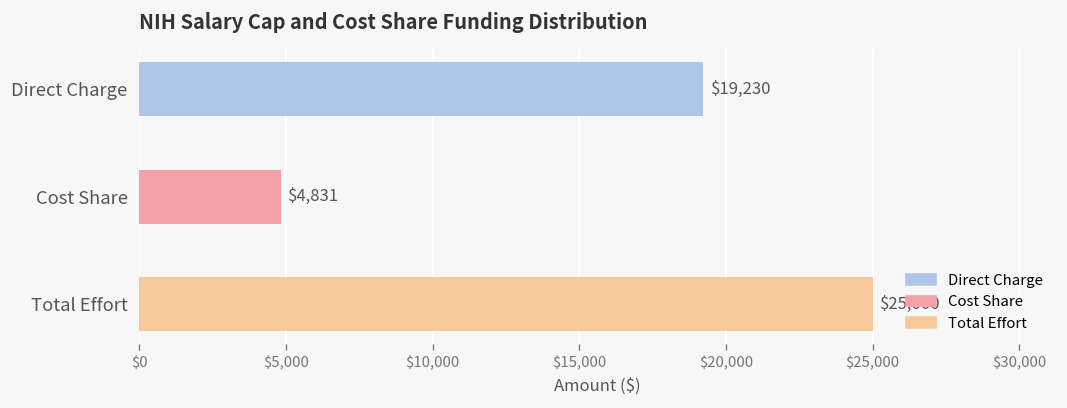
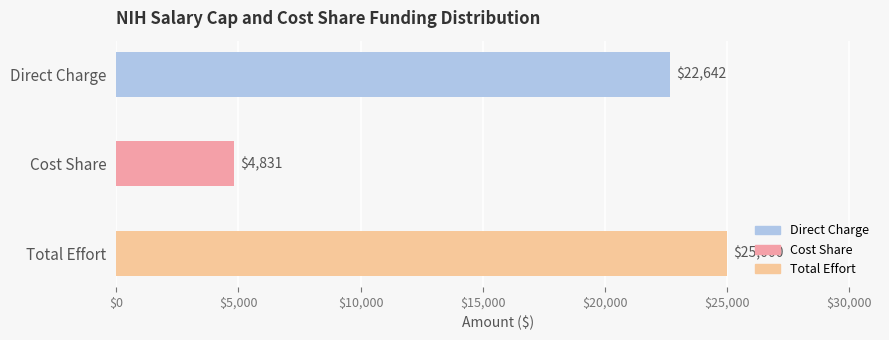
  {
-   "Direct Charge": "$19,230",
+   "Direct Charge": "$22,642",
    "Cost Share": "$4,831",
    "Total Effort": "$25,000"
  }
